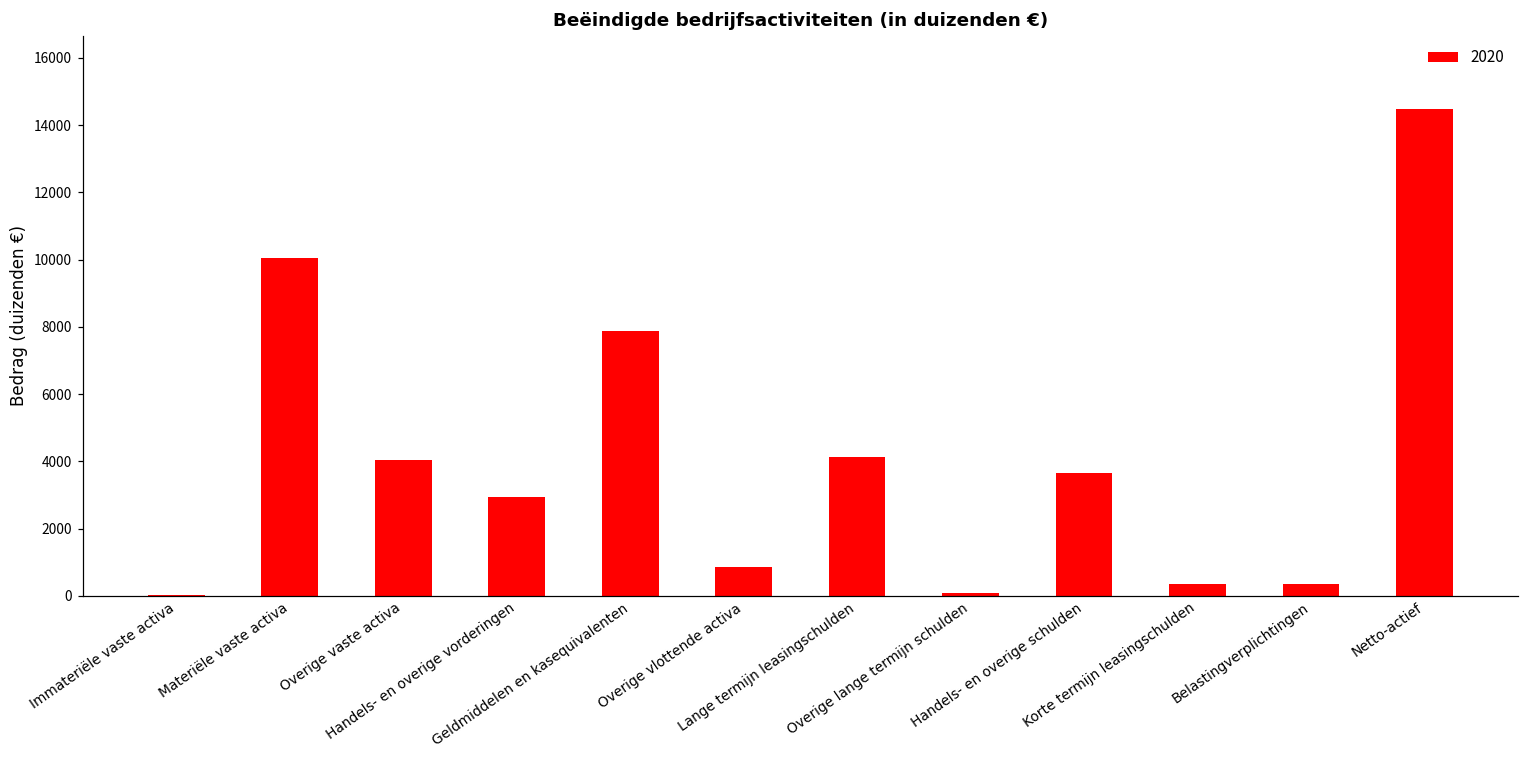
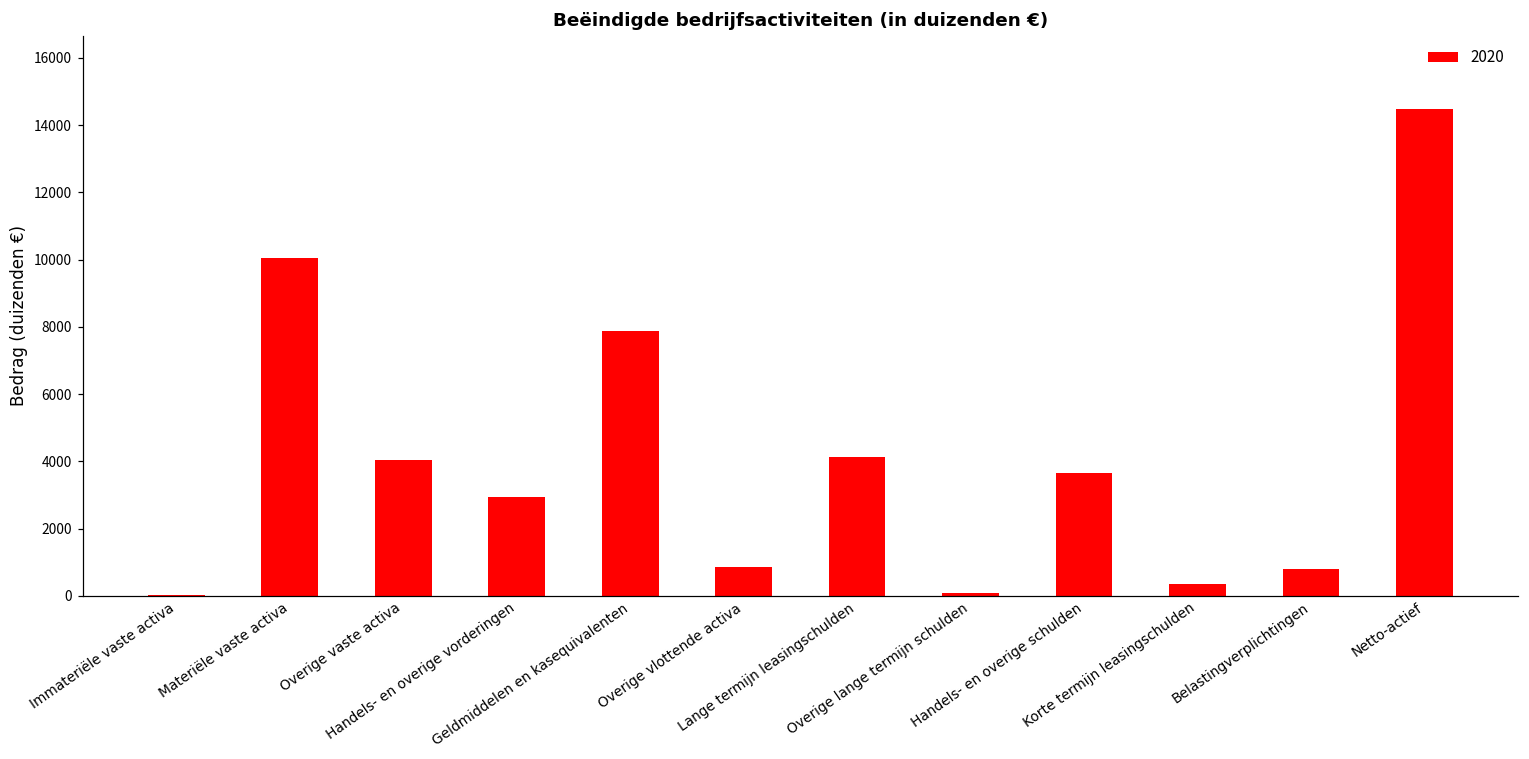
  {
    "Materiële vaste activa": 10100,
    "Overige vaste activa": 4000,
    "Handels- en overige vorderingen": 2900,
    "Geldmiddelen en kasequivalenten": 7900,
    "Overige vlottende activa": 900,
    "Lange termijn leasingschulden": 4100,
    "Handels- en overige schulden": 3600,
    "Korte termijn leasingschulden": 400,
-   "Belastingverplichtingen": 400,
+   "Belastingverplichtingen": 800,
    "Netto-actief": 14500
  }
